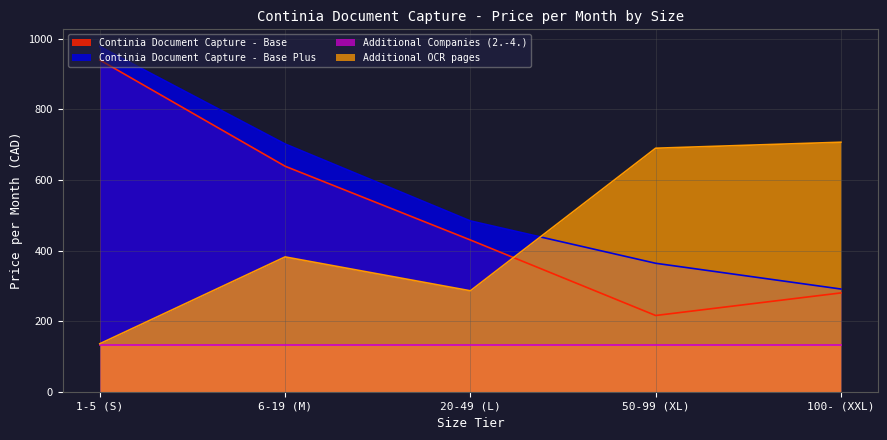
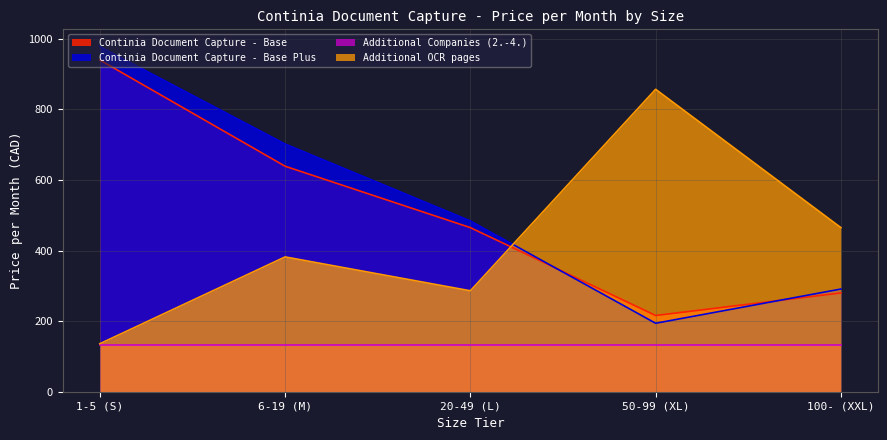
  {
    "Continia Document Capture - Base": {
      "6-19 (M)": 640,
-     "20-49 (L)": 430,
+     "20-49 (L)": 470,
      "50-99 (XL)": 220,
      "100- (XXL)": 280
    },
    "Continia Document Capture - Base Plus": {
      "6-19 (M)": 700,
      "20-49 (L)": 480,
-     "50-99 (XL)": 360,
+     "50-99 (XL)": 190,
      "100- (XXL)": 290
    },
    "Additional Companies (2.-4.)": {
      "6-19 (M)": 130,
      "20-49 (L)": 130,
      "50-99 (XL)": 130,
      "100- (XXL)": 130
    },
    "Additional OCR pages": {
      "6-19 (M)": 380,
      "20-49 (L)": 290,
-     "50-99 (XL)": 690,
-     "100- (XXL)": 710
+     "50-99 (XL)": 860,
+     "100- (XXL)": 470
    }
  }
